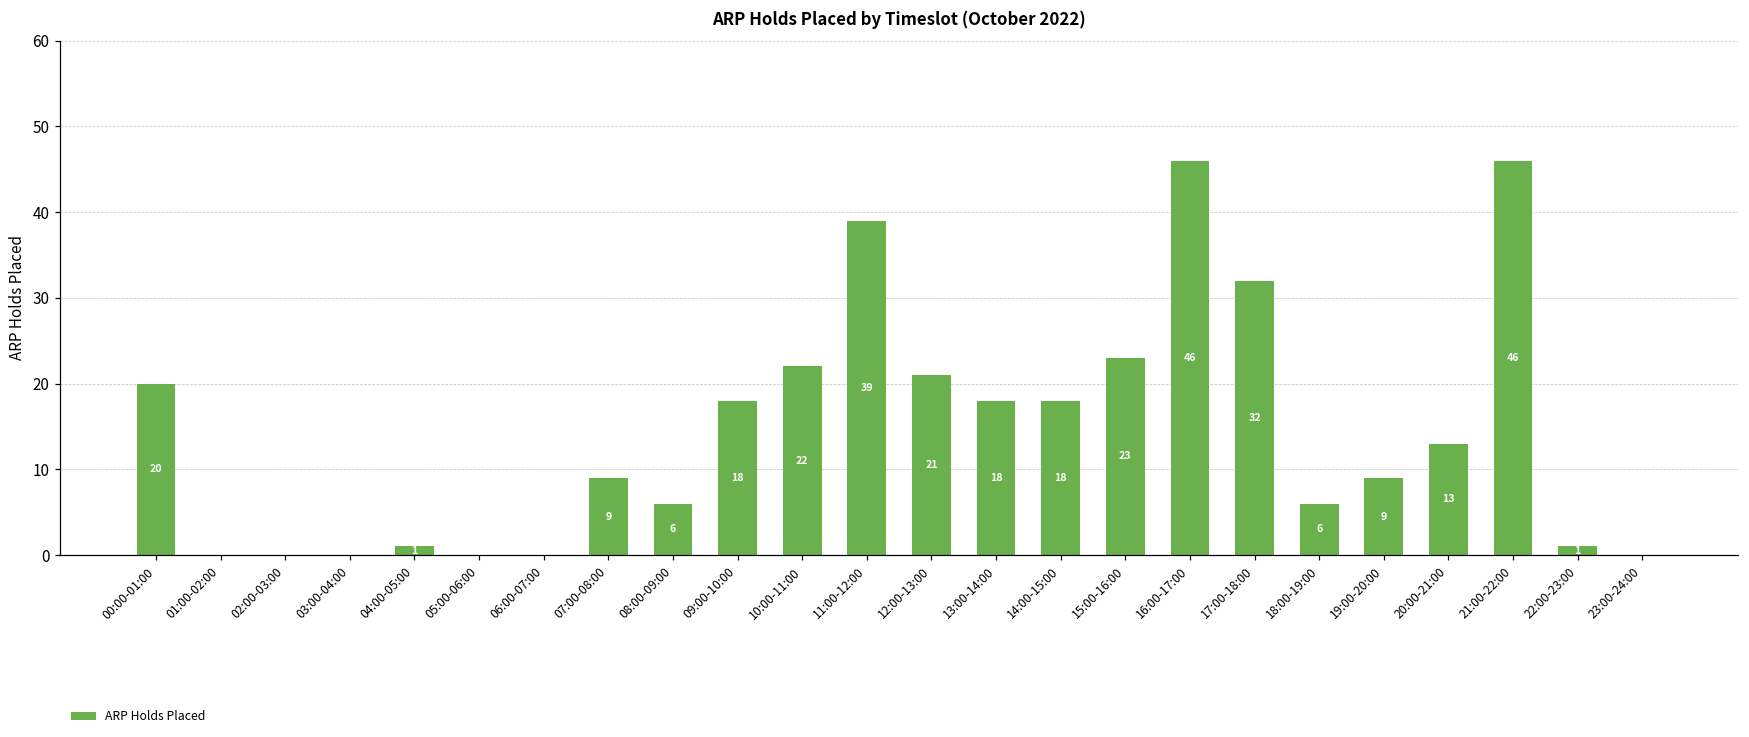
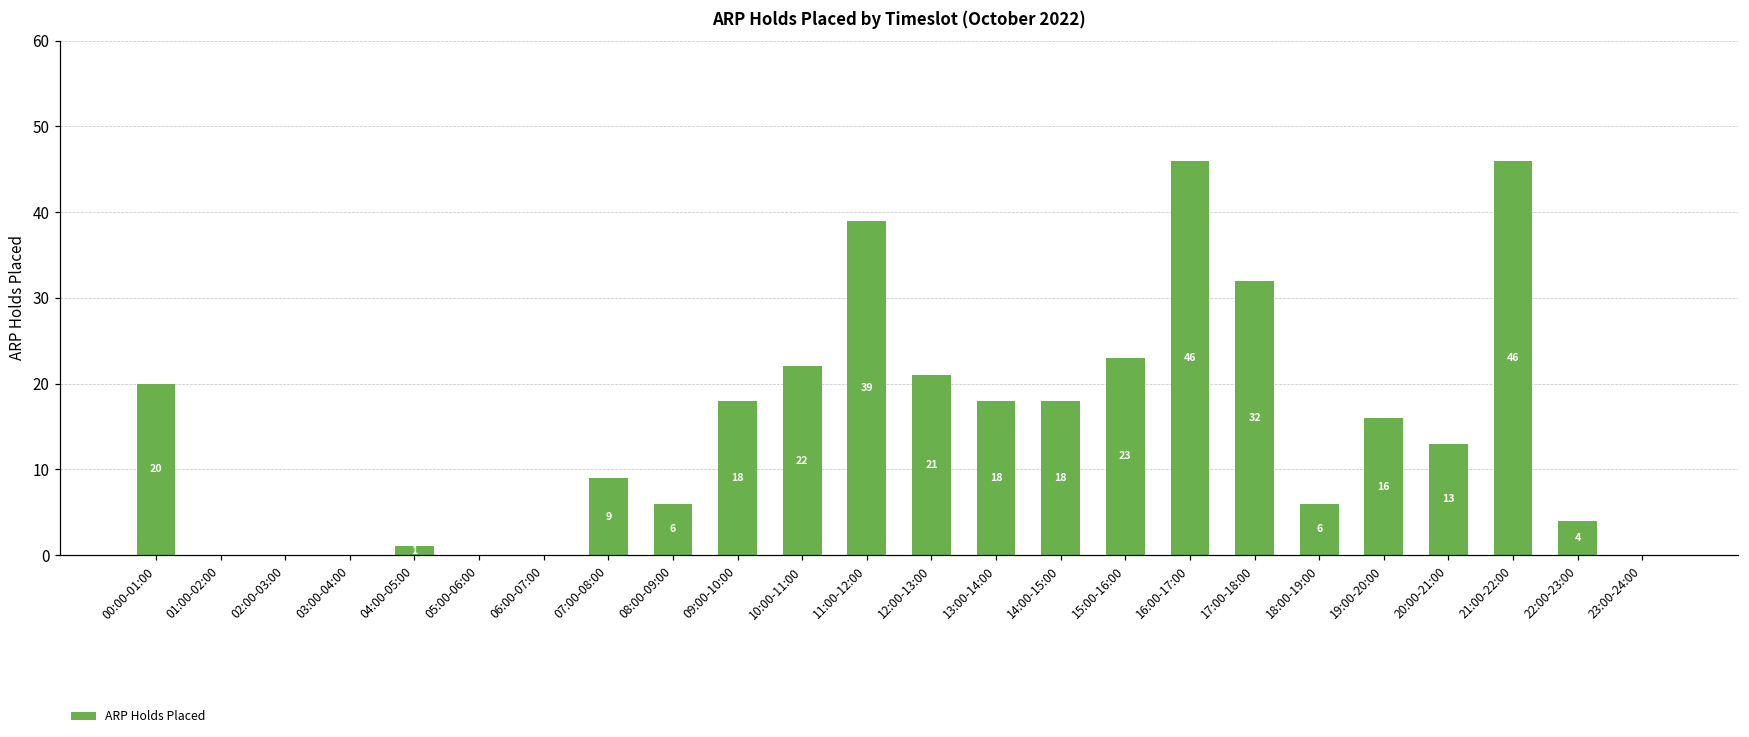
  {
    "00:00-01:00": 20,
    "04:00-05:00": 1,
    "07:00-08:00": 9,
    "08:00-09:00": 6,
    "09:00-10:00": 18,
    "10:00-11:00": 22,
    "11:00-12:00": 39,
    "12:00-13:00": 21,
    "13:00-14:00": 18,
    "14:00-15:00": 18,
    "15:00-16:00": 23,
    "16:00-17:00": 46,
    "17:00-18:00": 32,
    "18:00-19:00": 6,
-   "19:00-20:00": 9,
+   "19:00-20:00": 16,
    "20:00-21:00": 13,
    "21:00-22:00": 46,
-   "22:00-23:00": 1
+   "22:00-23:00": 4
  }
